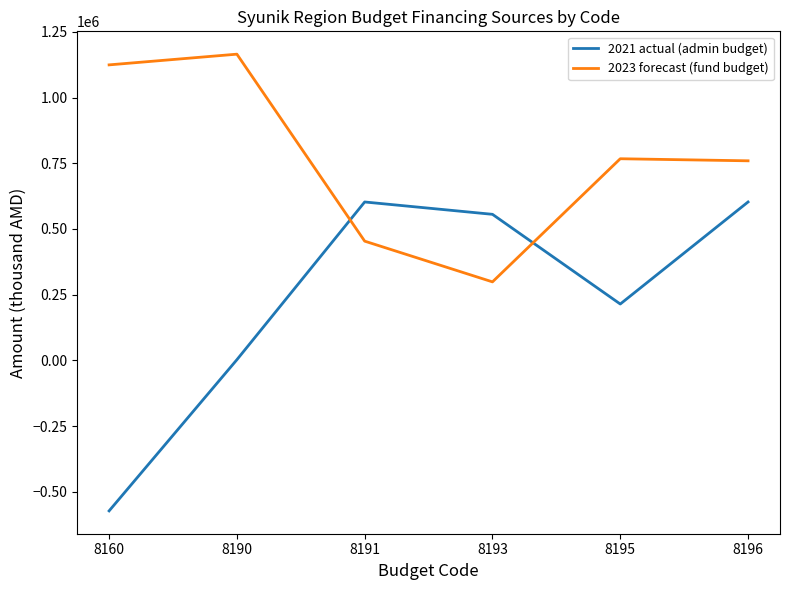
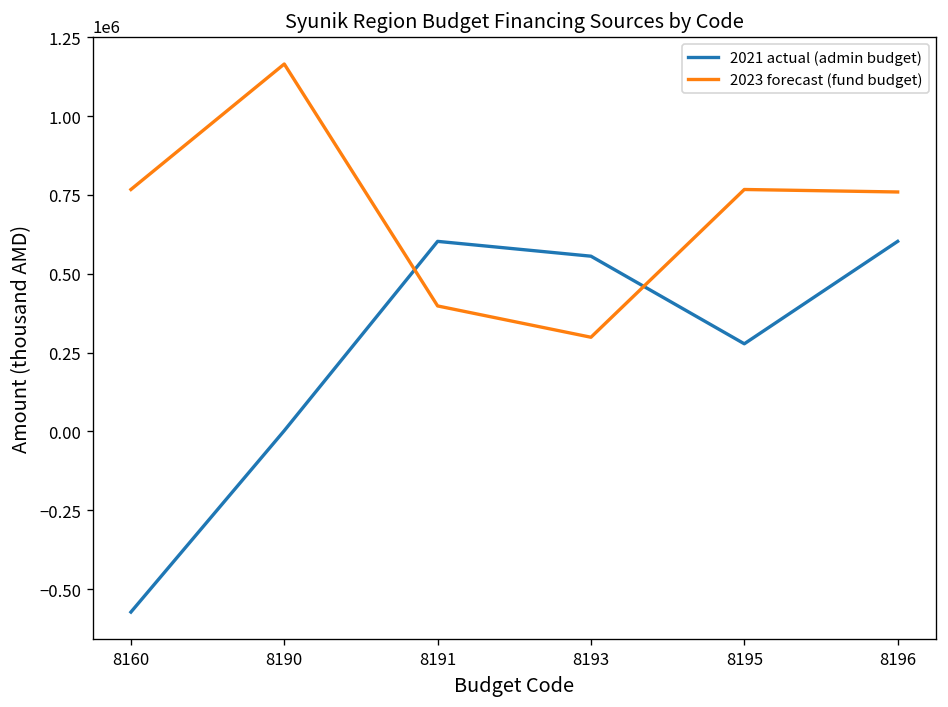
  {
    "2021 actual (admin budget)": {
      "8160": -570000,
      "8190": 0,
      "8191": 600000,
      "8193": 560000,
-     "8195": 210000,
+     "8195": 280000,
      "8196": 600000
    },
    "2023 forecast (fund budget)": {
-     "8160": 1120000,
+     "8160": 770000,
      "8190": 1160000,
-     "8191": 450000,
+     "8191": 400000,
      "8193": 300000,
      "8195": 770000,
      "8196": 760000
    }
  }
